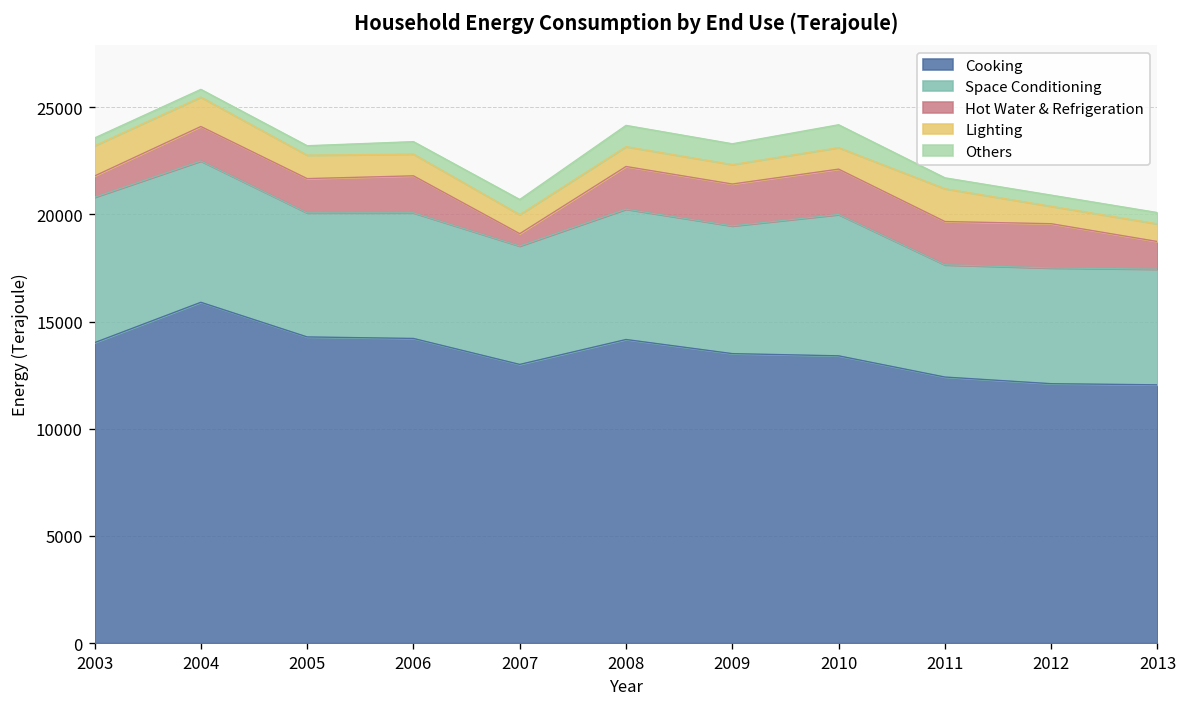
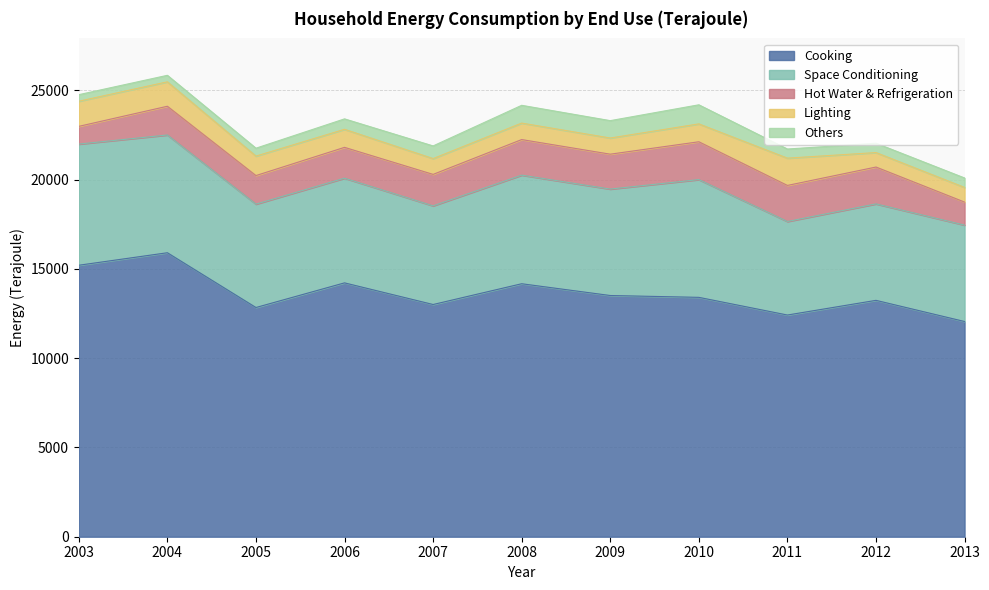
  {
    "Cooking": {
-     "2003": 14000,
+     "2003": 15200,
      "2004": 15900,
-     "2005": 14300,
+     "2005": 12800,
      "2006": 14200,
      "2007": 13000,
      "2008": 14200,
      "2009": 13500,
      "2010": 13400,
      "2011": 12400,
-     "2012": 12100,
+     "2012": 13200,
      "2013": 12100
    },
    "Hot Water & Refrigeration": {
      "2003": 1000,
      "2004": 1600,
      "2005": 1600,
      "2006": 1700,
-     "2007": 600,
+     "2007": 1800,
      "2008": 2000,
      "2009": 2000,
      "2010": 2100,
      "2011": 2000,
      "2012": 2100,
      "2013": 1300
    },
    "Lighting": {
      "2003": 1400,
      "2004": 1400,
      "2005": 1100,
      "2006": 1000,
      "2007": 900,
      "2008": 900,
      "2009": 900,
      "2010": 1000,
      "2011": 1500,
      "2012": 800,
      "2013": 800
    }
  }
